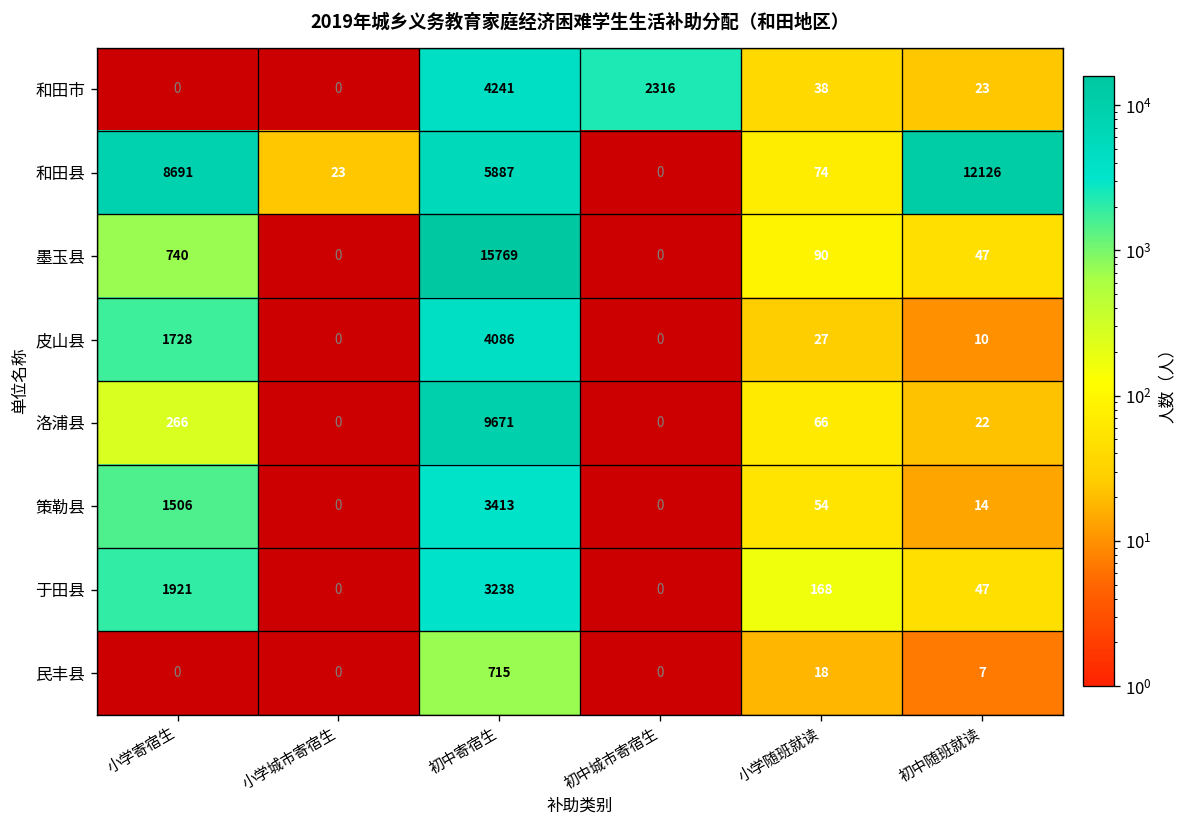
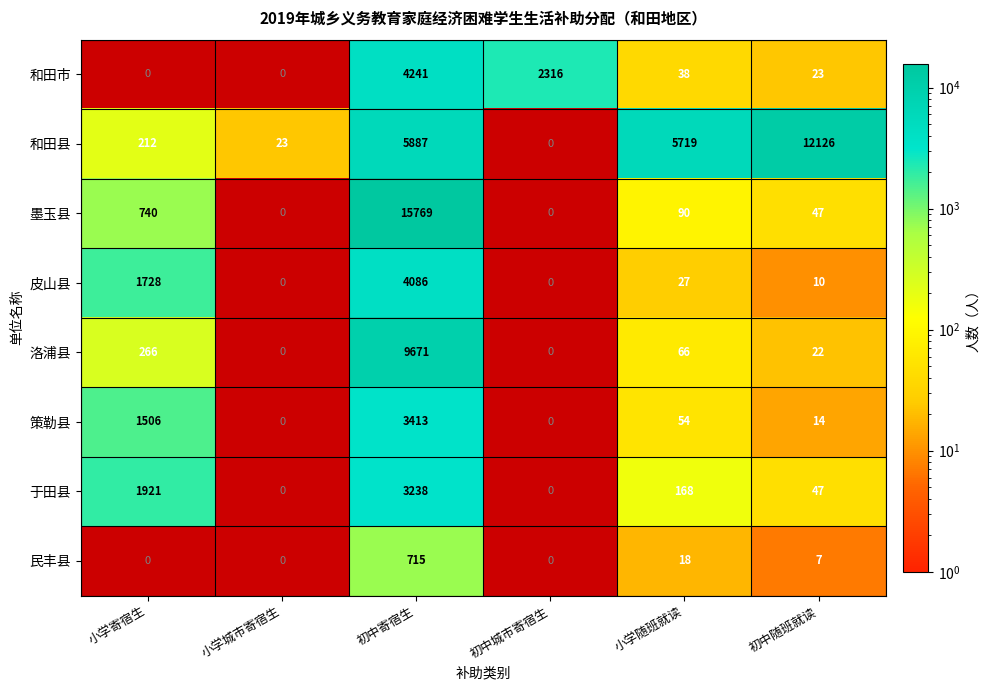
  {
    "和田市": {
      "初中寄宿生": 4241,
      "初中城市寄宿生": 2316,
      "小学随班就读": 38,
      "初中随班就读": 23
    },
    "和田县": {
-     "小学寄宿生": 8691,
+     "小学寄宿生": 212,
      "小学城市寄宿生": 23,
      "初中寄宿生": 5887,
-     "小学随班就读": 74,
+     "小学随班就读": 5719,
      "初中随班就读": 12126
    },
    "墨玉县": {
      "小学寄宿生": 740,
      "初中寄宿生": 15769,
      "小学随班就读": 90,
      "初中随班就读": 47
    },
    "皮山县": {
      "小学寄宿生": 1728,
      "初中寄宿生": 4086,
      "小学随班就读": 27,
      "初中随班就读": 10
    },
    "洛浦县": {
      "小学寄宿生": 266,
      "初中寄宿生": 9671,
      "小学随班就读": 66,
      "初中随班就读": 22
    },
    "策勒县": {
      "小学寄宿生": 1506,
      "初中寄宿生": 3413,
      "小学随班就读": 54,
      "初中随班就读": 14
    },
    "于田县": {
      "小学寄宿生": 1921,
      "初中寄宿生": 3238,
      "小学随班就读": 168,
      "初中随班就读": 47
    },
    "民丰县": {
      "初中寄宿生": 715,
      "小学随班就读": 18,
      "初中随班就读": 7
    }
  }
